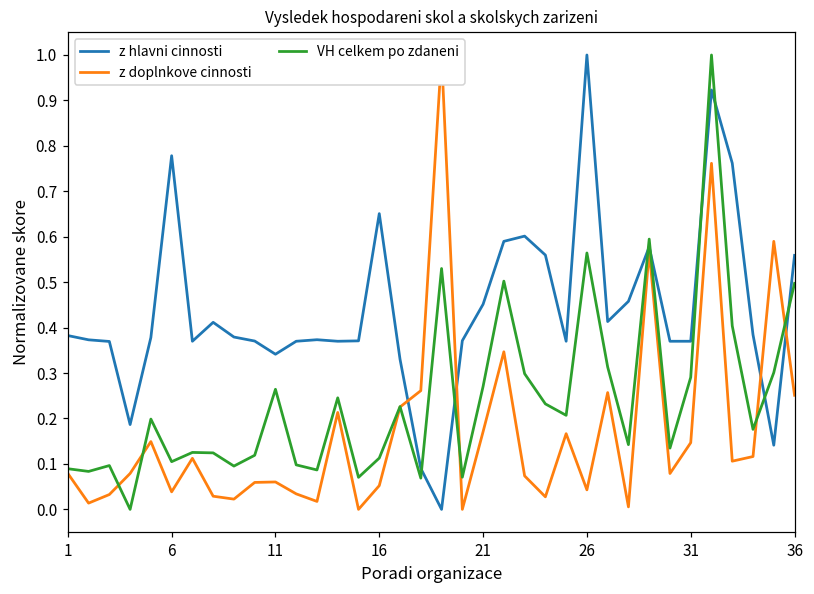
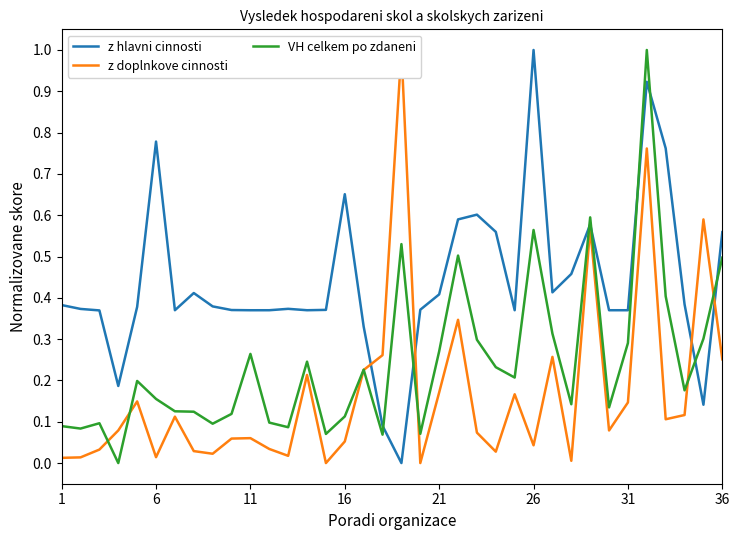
  {
    "z hlavni cinnosti": {
      "1": 0.38,
      "6": 0.78,
-     "11": 0.34,
+     "11": 0.37,
      "16": 0.65,
-     "21": 0.45,
+     "21": 0.41,
      "26": 1.00,
      "31": 0.37,
      "36": 0.56
    },
    "z doplnkove cinnosti": {
-     "1": 0.08,
-     "6": 0.04,
+     "1": 0.01,
+     "6": 0.01,
      "11": 0.06,
      "16": 0.05,
      "21": 0.17,
      "26": 0.04,
      "31": 0.15,
      "36": 0.25
    },
    "VH celkem po zdaneni": {
      "1": 0.09,
-     "6": 0.10,
+     "6": 0.16,
      "11": 0.26,
      "16": 0.11,
      "21": 0.27,
      "26": 0.56,
      "31": 0.29,
      "36": 0.50
    }
  }
